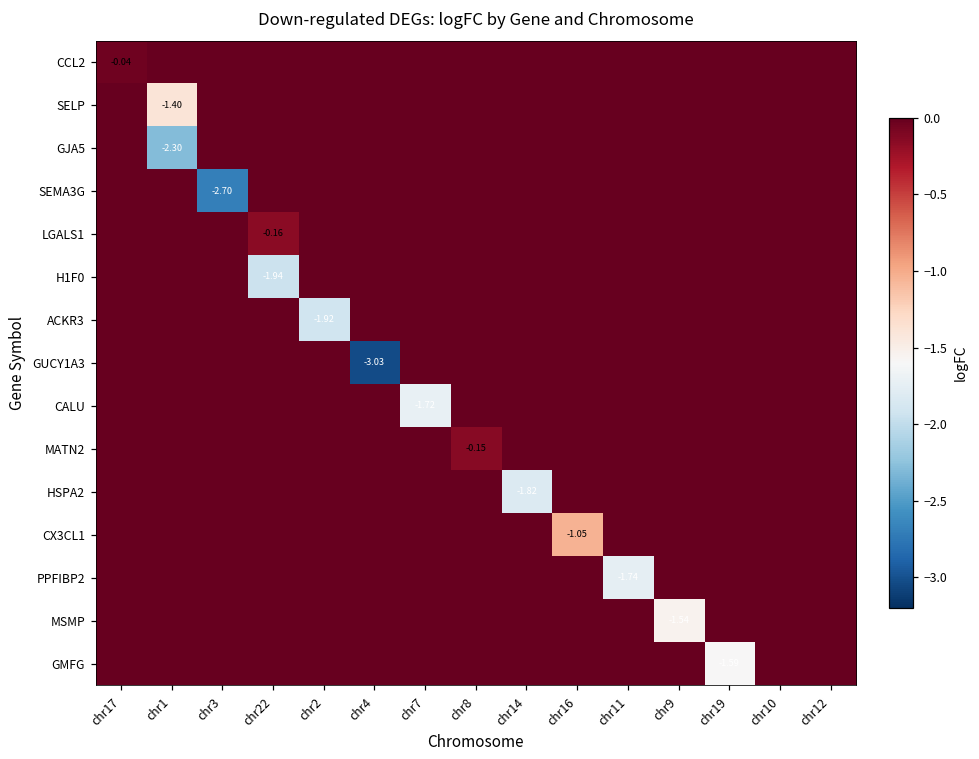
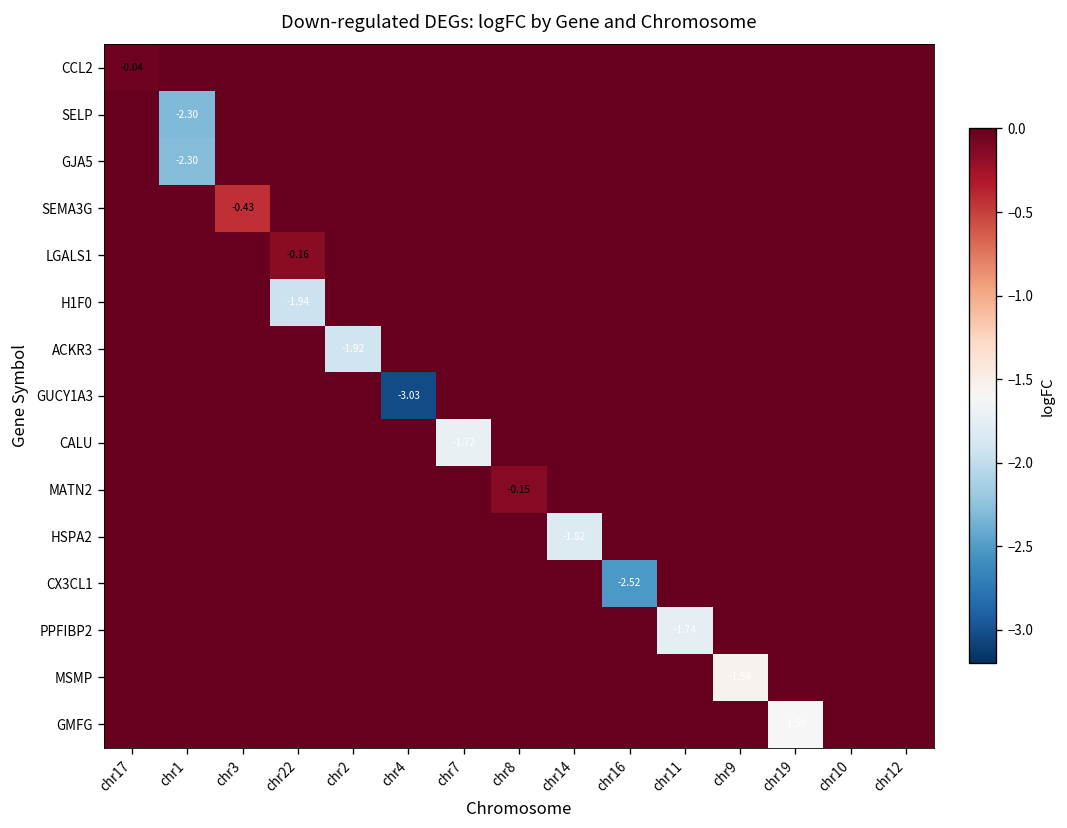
  {
    "CCL2": {
      "chr17": -0.04
    },
    "SELP": {
-     "chr1": -1.40
+     "chr1": -2.30
    },
    "GJA5": {
      "chr1": -2.30
    },
    "SEMA3G": {
-     "chr3": -2.70
+     "chr3": -0.43
    },
    "LGALS1": {
      "chr22": -0.16
    },
    "H1F0": {
      "chr22": -1.94
    },
    "GUCY1A3": {
      "chr4": -3.03
    },
    "MATN2": {
      "chr8": -0.15
    },
    "CX3CL1": {
-     "chr16": -1.05
+     "chr16": -2.52
    }
  }
